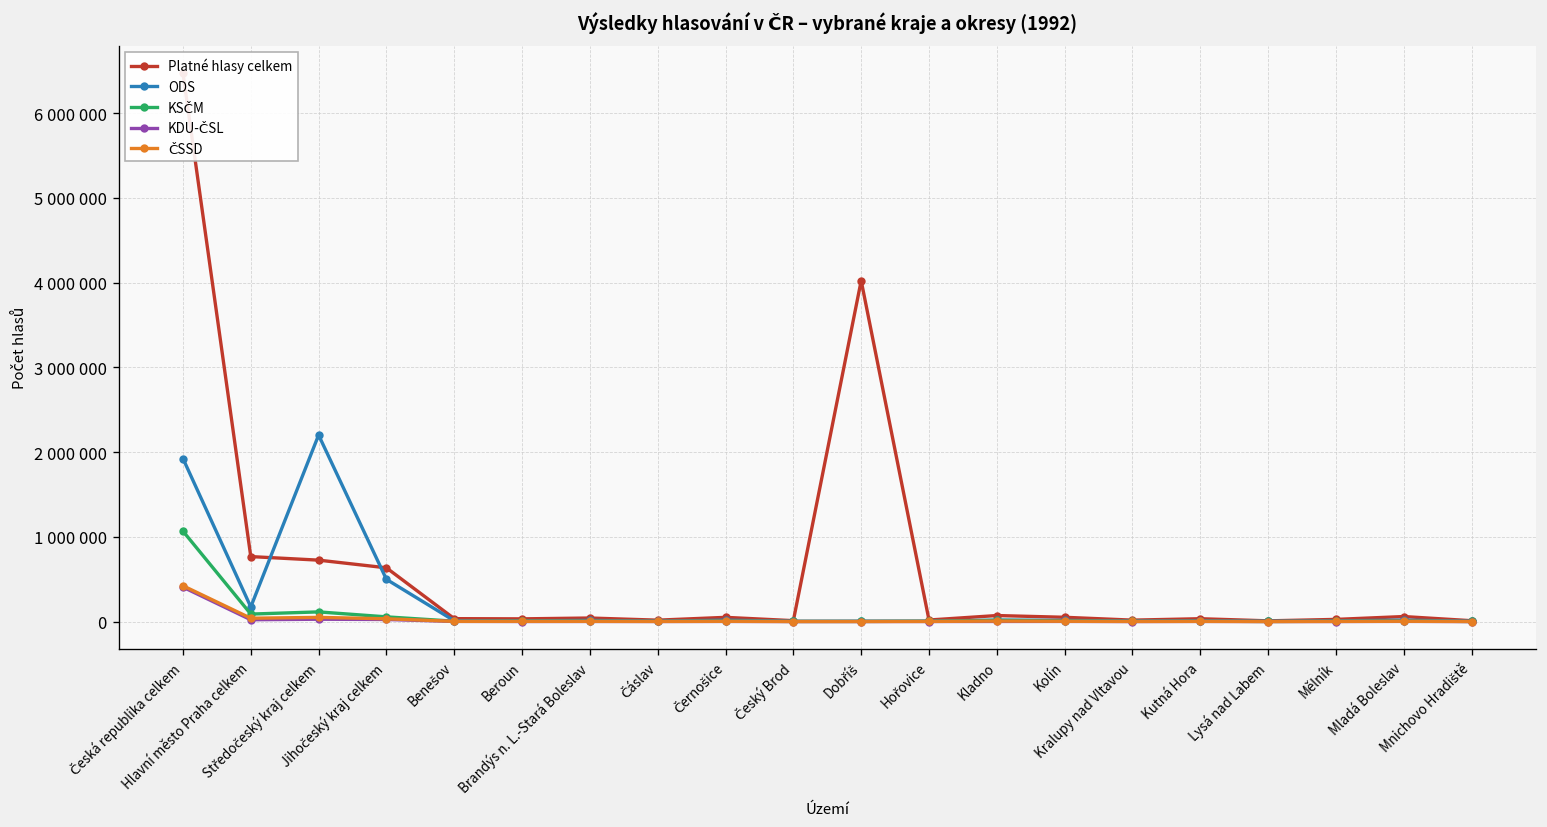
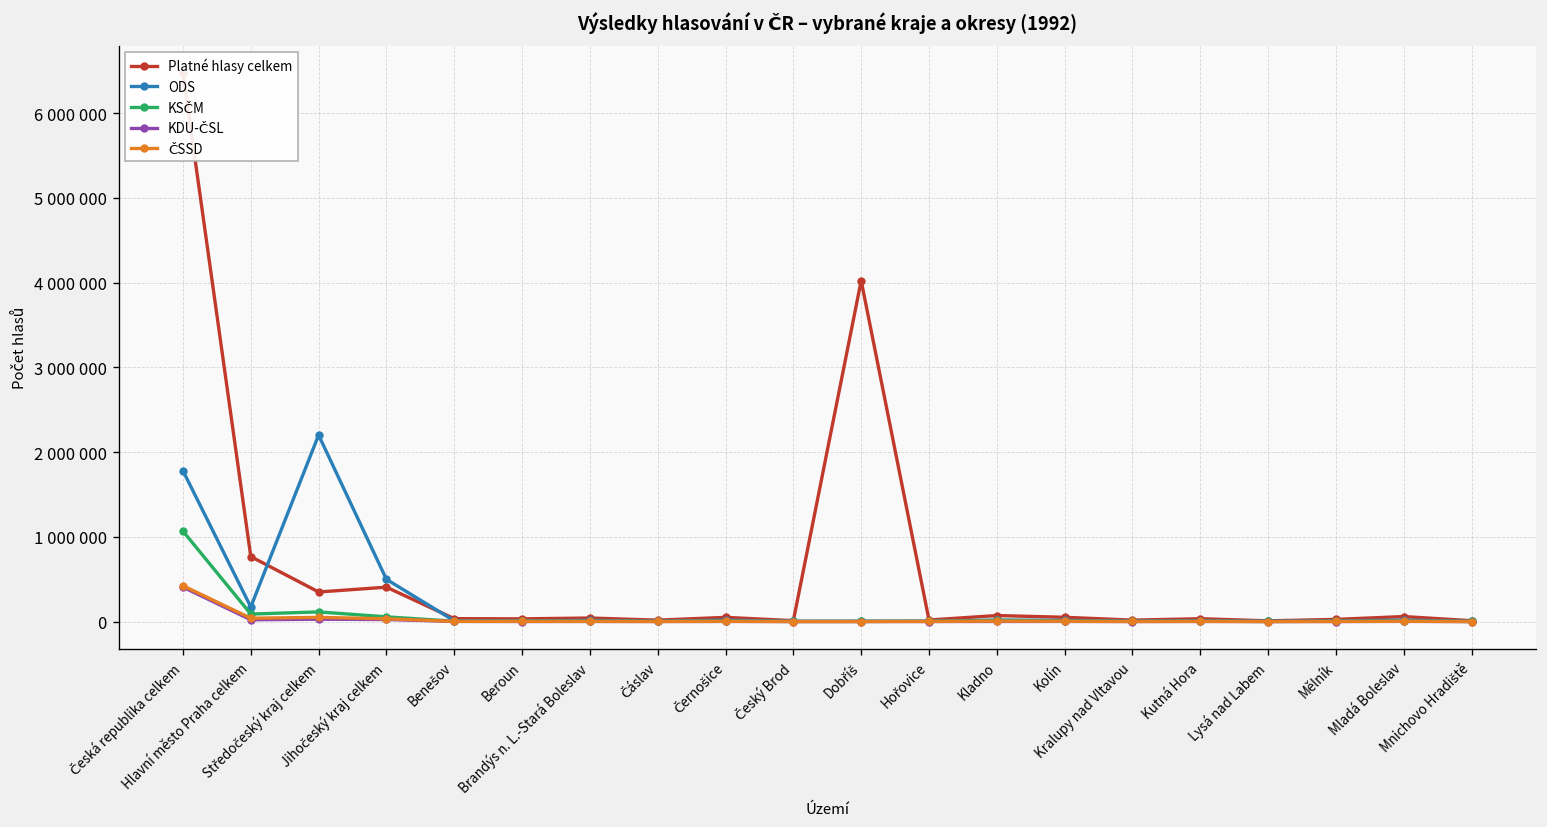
  {
    "Platné hlasy celkem": {
      "Hlavní město Praha celkem": 800000,
-     "Středočeský kraj celkem": 700000,
-     "Jihočeský kraj celkem": 600000,
+     "Středočeský kraj celkem": 300000,
+     "Jihočeský kraj celkem": 400000,
      "Dobříš": 4000000,
      "Kladno": 100000,
      "Kolín": 100000,
      "Mladá Boleslav": 100000
    },
    "ODS": {
-     "Česká republika celkem": 1900000,
+     "Česká republika celkem": 1800000,
      "Hlavní město Praha celkem": 200000,
      "Středočeský kraj celkem": 2200000,
      "Jihočeský kraj celkem": 500000
    },
    "KSČM": {
      "Česká republika celkem": 1100000,
      "Hlavní město Praha celkem": 100000,
      "Středočeský kraj celkem": 100000
    }
  }
